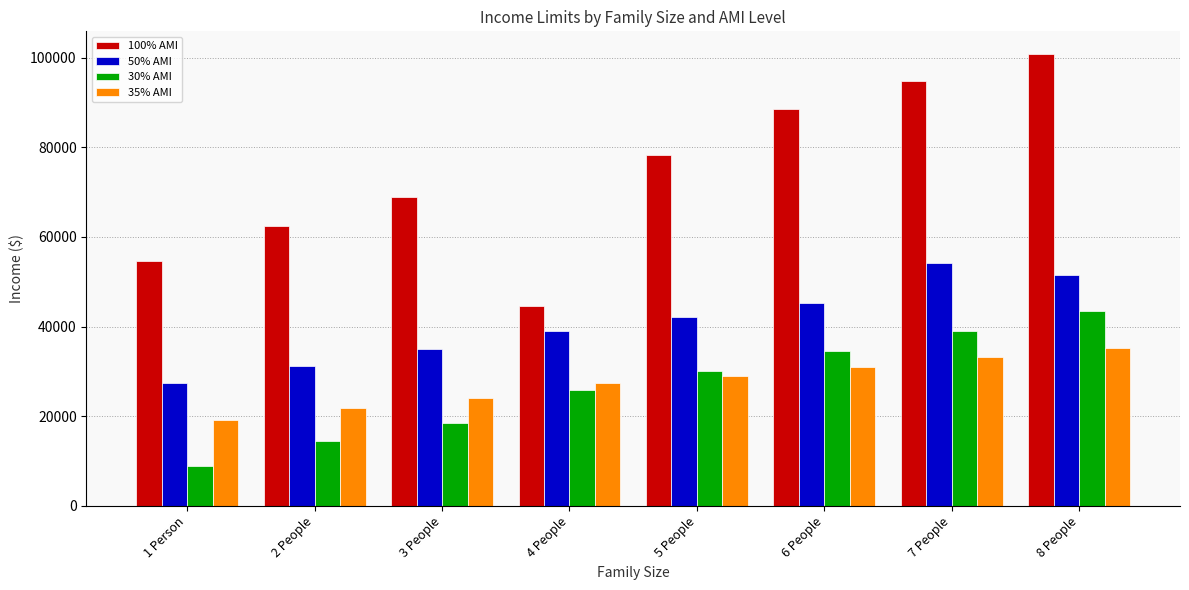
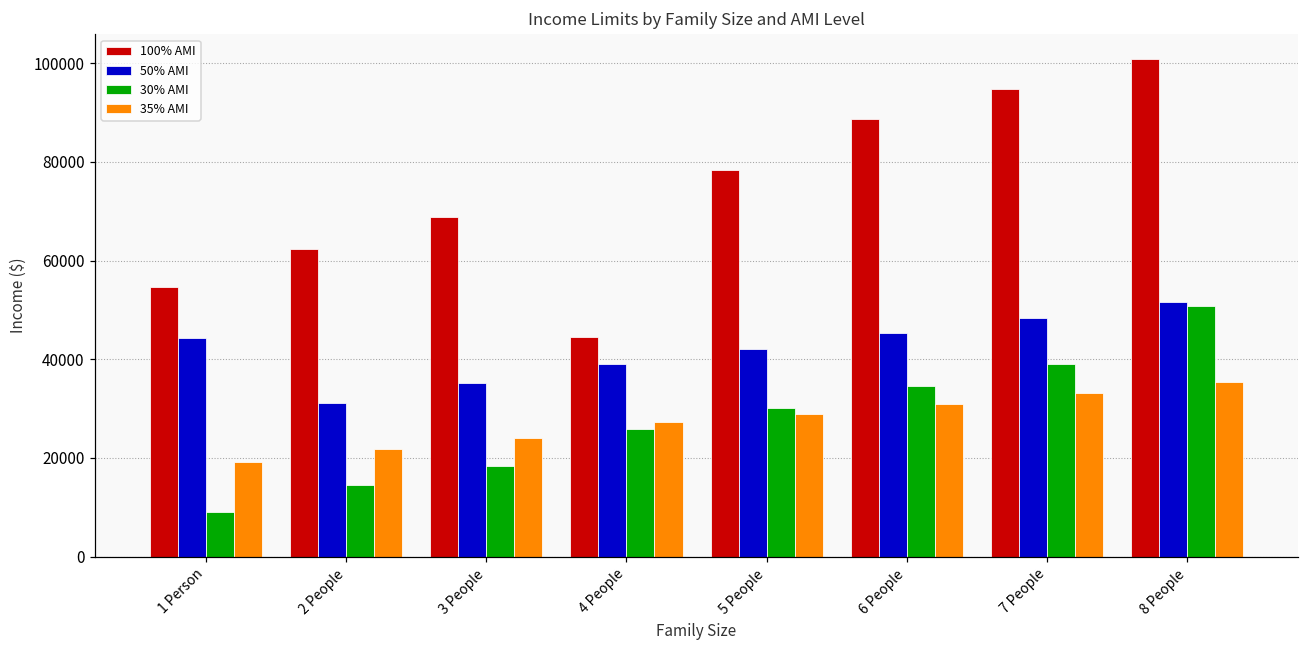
  {
    "100% AMI": {
      "1 Person": 55000,
      "2 People": 62000,
      "3 People": 69000,
      "4 People": 45000,
      "5 People": 78000,
      "6 People": 89000,
      "7 People": 95000,
      "8 People": 101000
    },
    "50% AMI": {
-     "1 Person": 27000,
+     "1 Person": 44000,
      "2 People": 31000,
      "3 People": 35000,
      "4 People": 39000,
      "5 People": 42000,
      "6 People": 45000,
-     "7 People": 54000,
+     "7 People": 48000,
      "8 People": 52000
    },
    "30% AMI": {
      "1 Person": 9000,
      "2 People": 14000,
      "3 People": 18000,
      "4 People": 26000,
      "5 People": 30000,
      "6 People": 35000,
      "7 People": 39000,
-     "8 People": 43000
+     "8 People": 51000
    },
    "35% AMI": {
      "1 Person": 19000,
      "2 People": 22000,
      "3 People": 24000,
      "4 People": 27000,
      "5 People": 29000,
      "6 People": 31000,
      "7 People": 33000,
      "8 People": 35000
    }
  }
